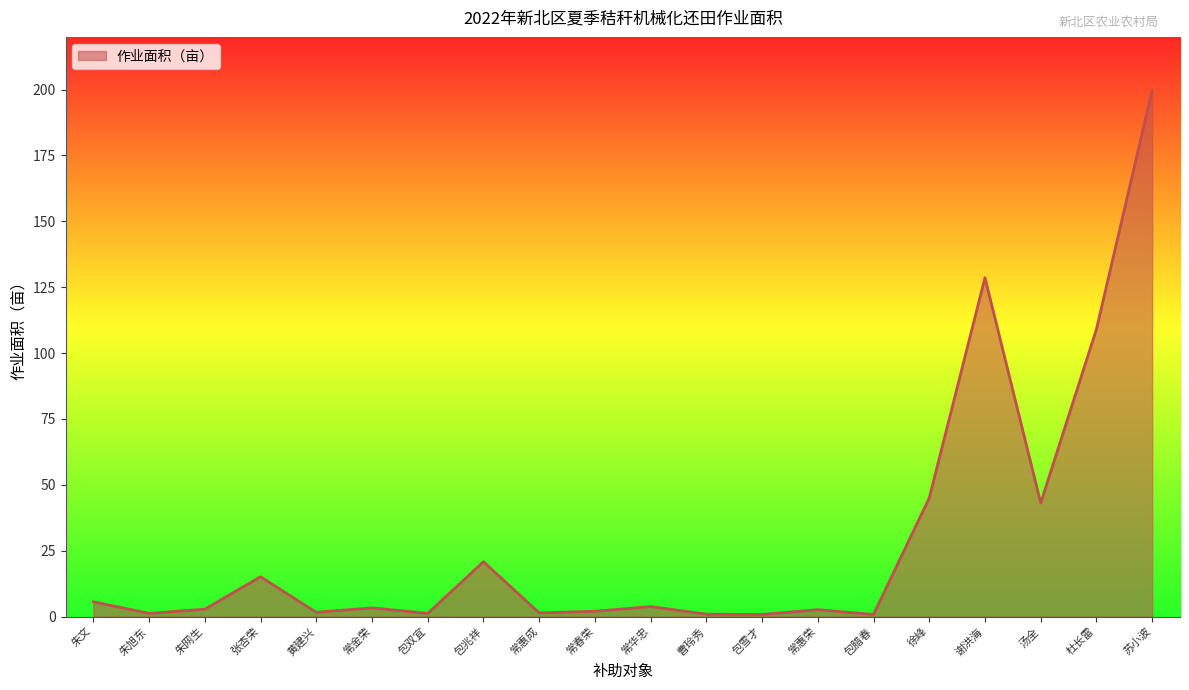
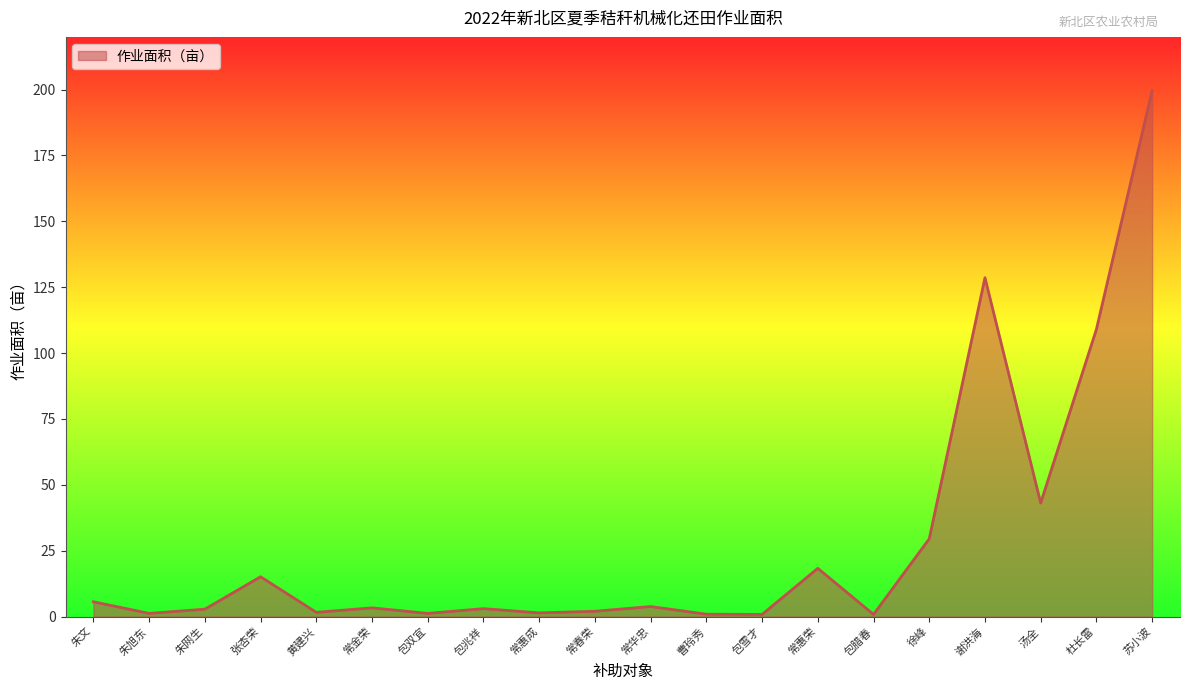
  {
    "朱文": 6,
    "朱旭东": 1,
    "朱网生": 3,
    "张杏荣": 15,
    "黄建兴": 2,
    "常金荣": 3,
    "包双宜": 1,
-   "包兆祥": 21,
+   "包兆祥": 3,
    "常惠成": 1,
    "常春荣": 2,
    "常华忠": 4,
    "曹玲秀": 1,
    "包雪才": 1,
-   "常惠荣": 3,
+   "常惠荣": 18,
    "包腊春": 1,
-   "徐峰": 45,
+   "徐峰": 30,
    "谢洪海": 129,
    "汤全": 43,
    "杜长雷": 109,
    "苏小波": 200
  }
